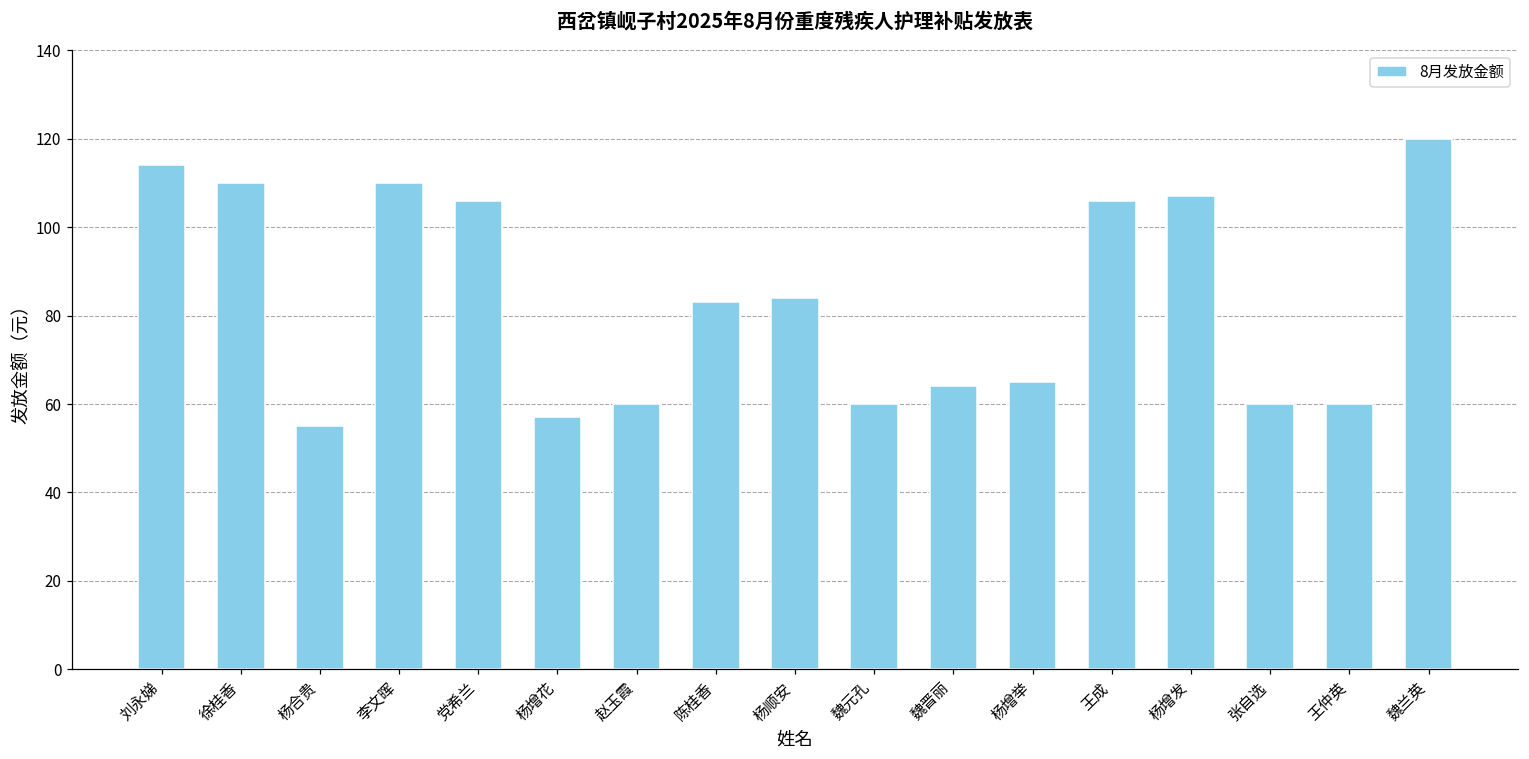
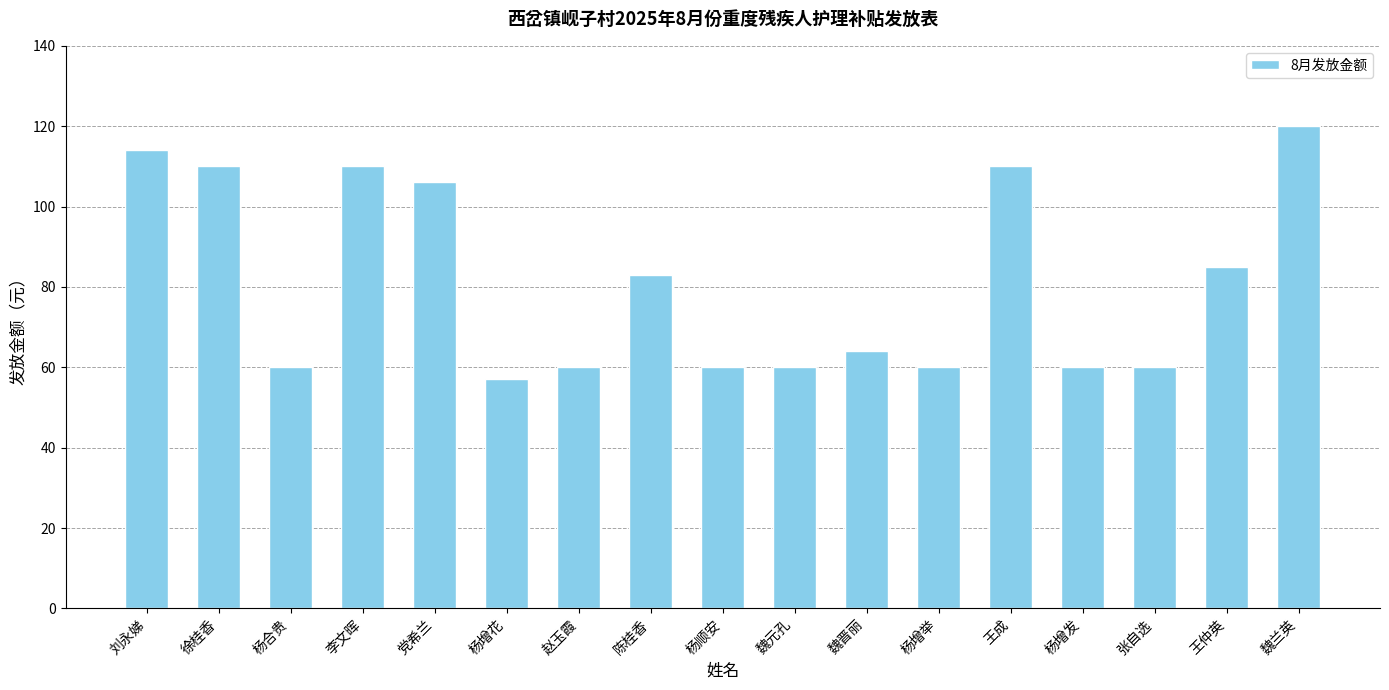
  {
    "刘永娣": 114,
    "徐桂香": 110,
-   "杨合贵": 55,
+   "杨合贵": 60,
    "李文晖": 110,
    "党希兰": 106,
    "杨增花": 57,
    "赵玉霞": 60,
    "陈桂香": 83,
-   "杨顺安": 84,
+   "杨顺安": 60,
    "魏元孔": 60,
    "魏晋丽": 64,
-   "杨增举": 65,
-   "王成": 106,
-   "杨增发": 107,
+   "杨增举": 60,
+   "王成": 110,
+   "杨增发": 60,
    "张自选": 60,
-   "王仲英": 60,
+   "王仲英": 85,
    "魏兰英": 120
  }
